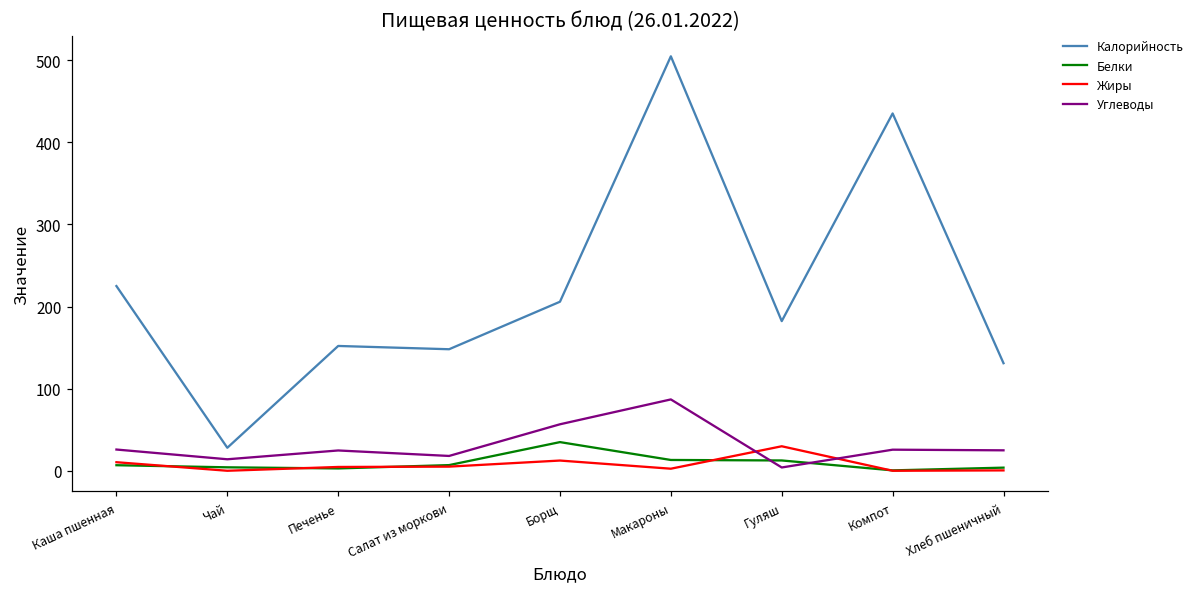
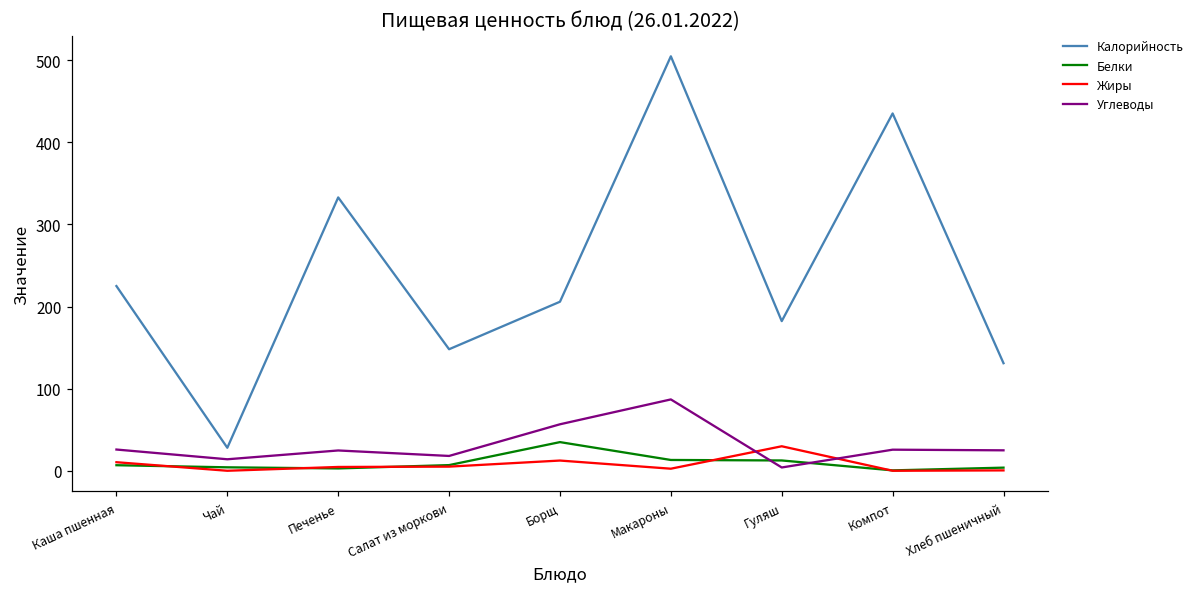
  {
    "Калорийность": {
      "Каша пшенная": 220,
      "Чай": 30,
-     "Печенье": 150,
+     "Печенье": 330,
      "Салат из моркови": 150,
      "Борщ": 210,
      "Макароны": 500,
      "Гуляш": 180,
      "Компот": 440,
      "Хлеб пшеничный": 130
    },
    "Белки": {
      "Каша пшенная": 10,
      "Чай": 0,
      "Борщ": 30,
      "Макароны": 10,
      "Гуляш": 10
    },
    "Жиры": {
      "Каша пшенная": 10,
      "Чай": 0,
      "Борщ": 10,
      "Макароны": 0,
      "Гуляш": 30
    },
    "Углеводы": {
      "Каша пшенная": 30,
      "Чай": 10,
      "Печенье": 20,
      "Салат из моркови": 20,
      "Борщ": 60,
      "Макароны": 90,
      "Гуляш": 0,
      "Компот": 30,
      "Хлеб пшеничный": 20
    }
  }
